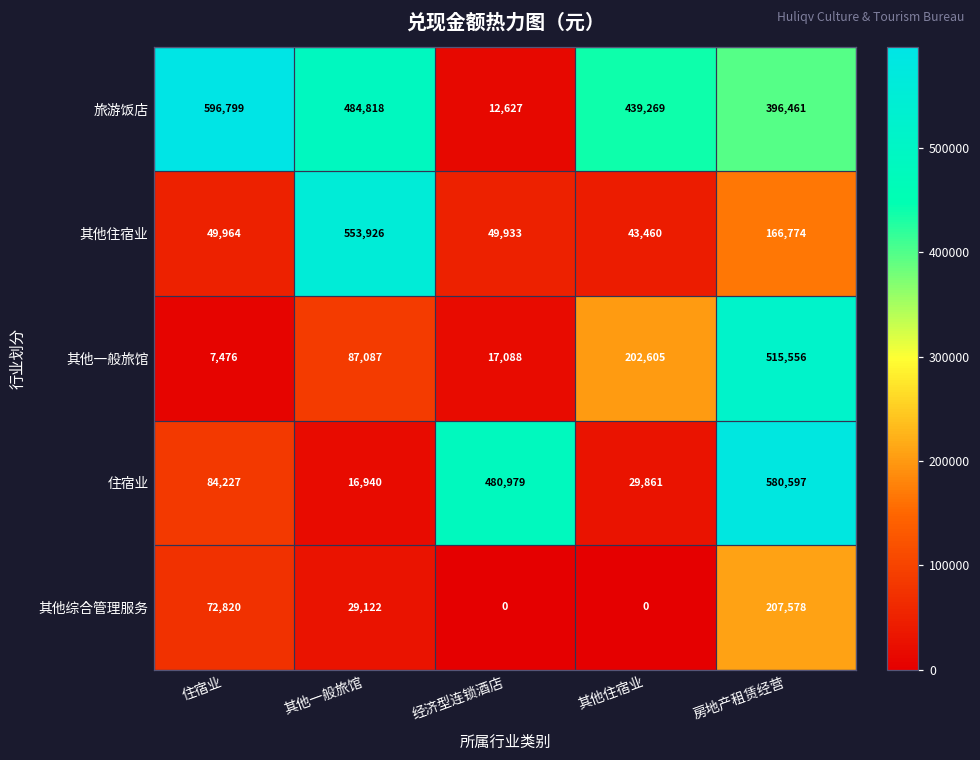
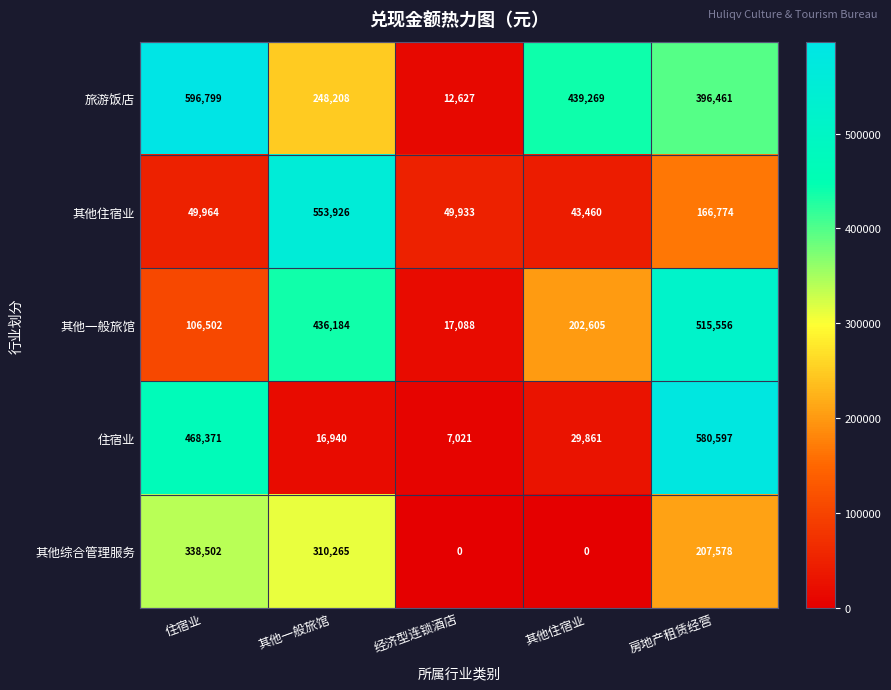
  {
    "旅游饭店": {
      "住宿业": "596,799",
-     "其他一般旅馆": "484,818",
+     "其他一般旅馆": "248,208",
      "经济型连锁酒店": "12,627",
      "其他住宿业": "439,269",
      "房地产租赁经营": "396,461"
    },
    "其他住宿业": {
      "住宿业": "49,964",
      "其他一般旅馆": "553,926",
      "经济型连锁酒店": "49,933",
      "其他住宿业": "43,460",
      "房地产租赁经营": "166,774"
    },
    "其他一般旅馆": {
-     "住宿业": "7,476",
-     "其他一般旅馆": "87,087",
+     "住宿业": "106,502",
+     "其他一般旅馆": "436,184",
      "经济型连锁酒店": "17,088",
      "其他住宿业": "202,605",
      "房地产租赁经营": "515,556"
    },
    "住宿业": {
-     "住宿业": "84,227",
+     "住宿业": "468,371",
      "其他一般旅馆": "16,940",
-     "经济型连锁酒店": "480,979",
+     "经济型连锁酒店": "7,021",
      "其他住宿业": "29,861",
      "房地产租赁经营": "580,597"
    },
    "其他综合管理服务": {
-     "住宿业": "72,820",
-     "其他一般旅馆": "29,122",
+     "住宿业": "338,502",
+     "其他一般旅馆": "310,265",
      "经济型连锁酒店": "0",
      "其他住宿业": "0",
      "房地产租赁经营": "207,578"
    }
  }
